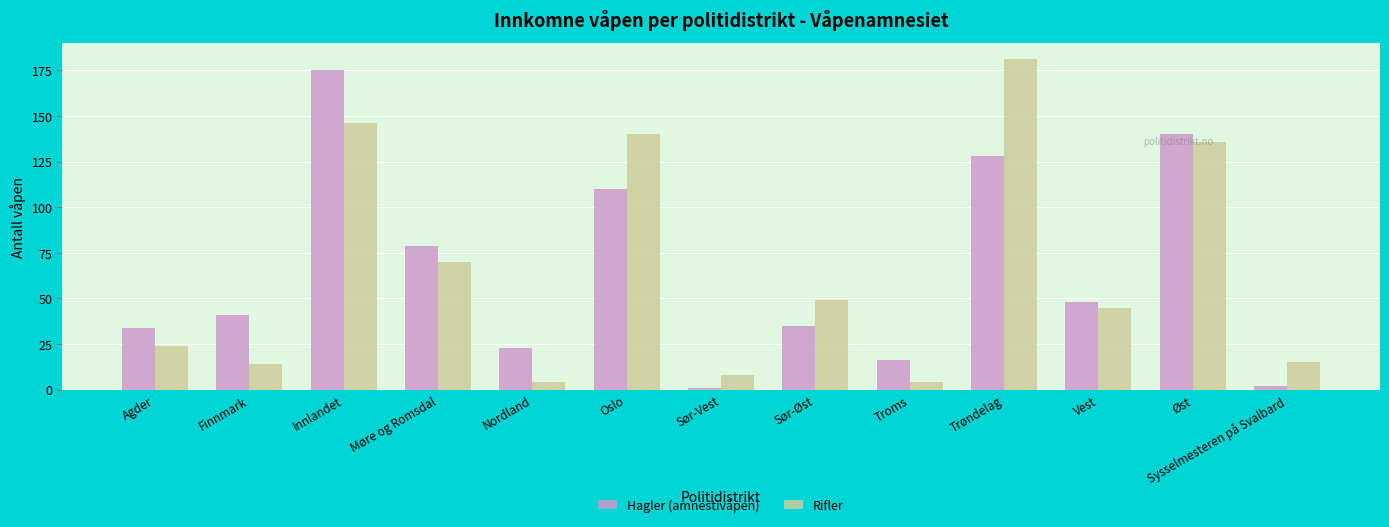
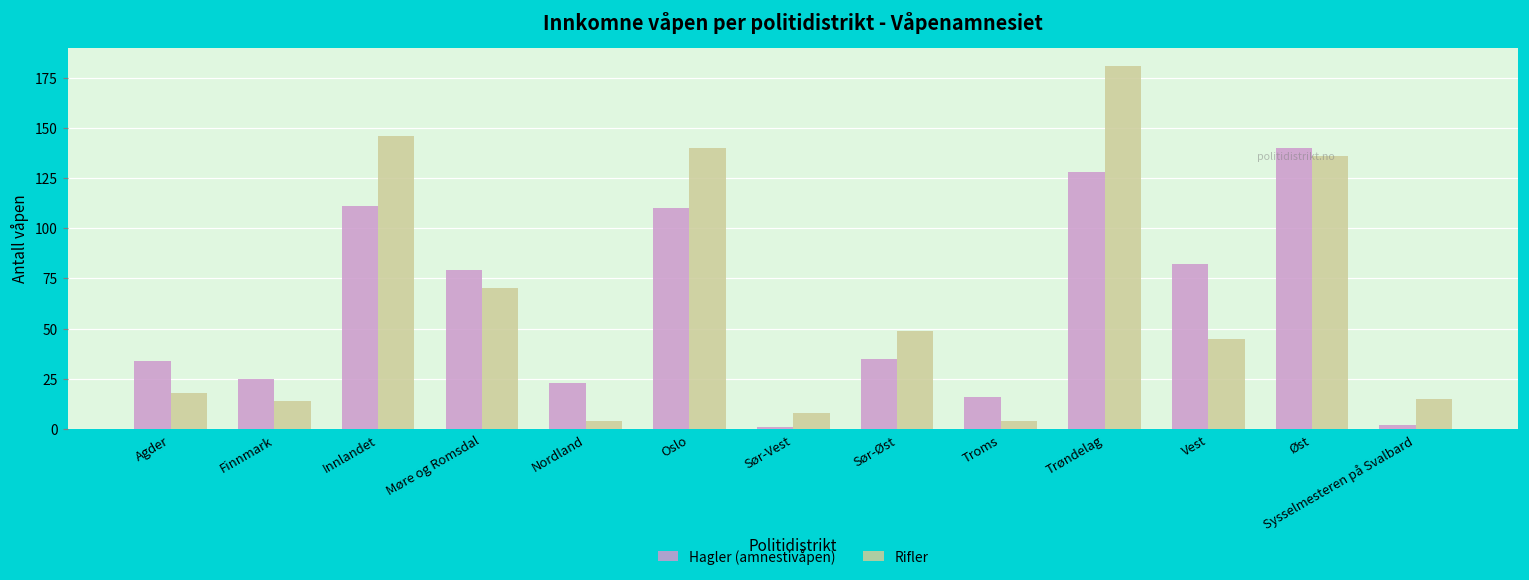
  {
    "Hagler (amnestivåpen)": {
      "Agder": 34,
-     "Finnmark": 41,
-     "Innlandet": 175,
+     "Finnmark": 25,
+     "Innlandet": 111,
      "Møre og Romsdal": 79,
      "Nordland": 23,
      "Oslo": 110,
      "Sør-Øst": 35,
      "Troms": 16,
      "Trøndelag": 128,
-     "Vest": 48,
+     "Vest": 82,
      "Øst": 140,
      "Sysselmesteren på Svalbard": 2
    },
    "Rifler": {
-     "Agder": 24,
+     "Agder": 18,
      "Finnmark": 14,
      "Innlandet": 146,
      "Møre og Romsdal": 70,
      "Nordland": 4,
      "Oslo": 140,
      "Sør-Vest": 8,
      "Sør-Øst": 49,
      "Troms": 4,
      "Trøndelag": 181,
      "Vest": 45,
      "Øst": 136,
      "Sysselmesteren på Svalbard": 15
    }
  }
